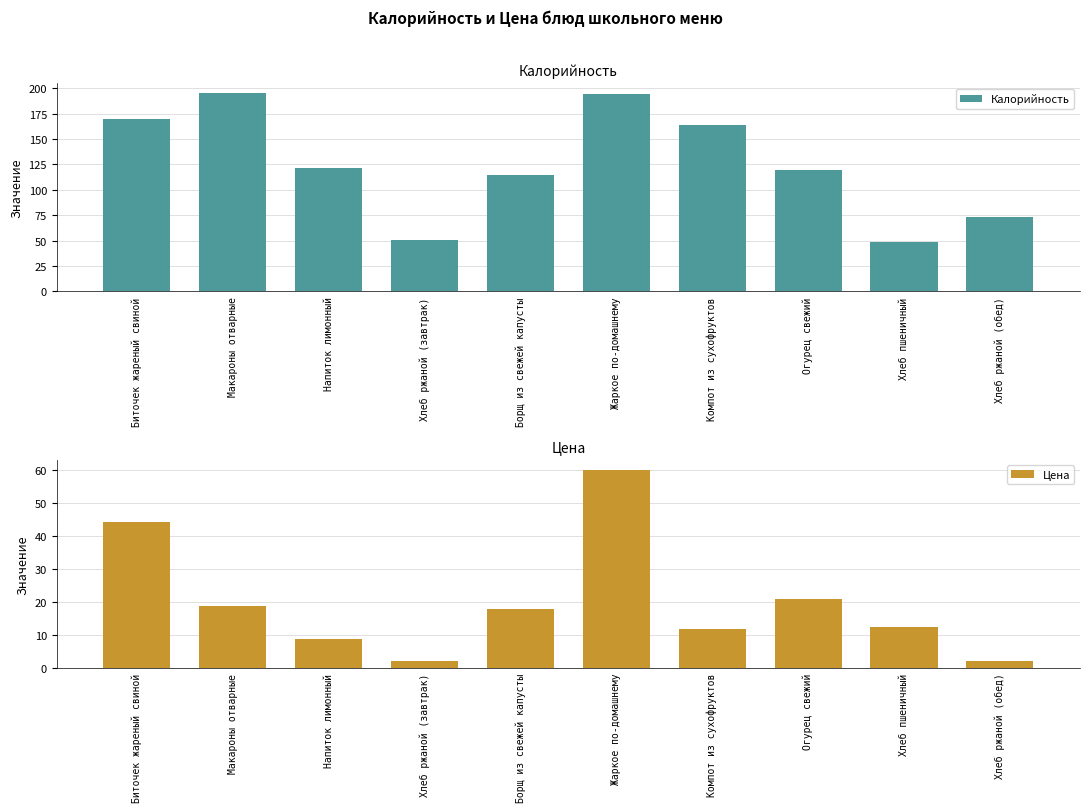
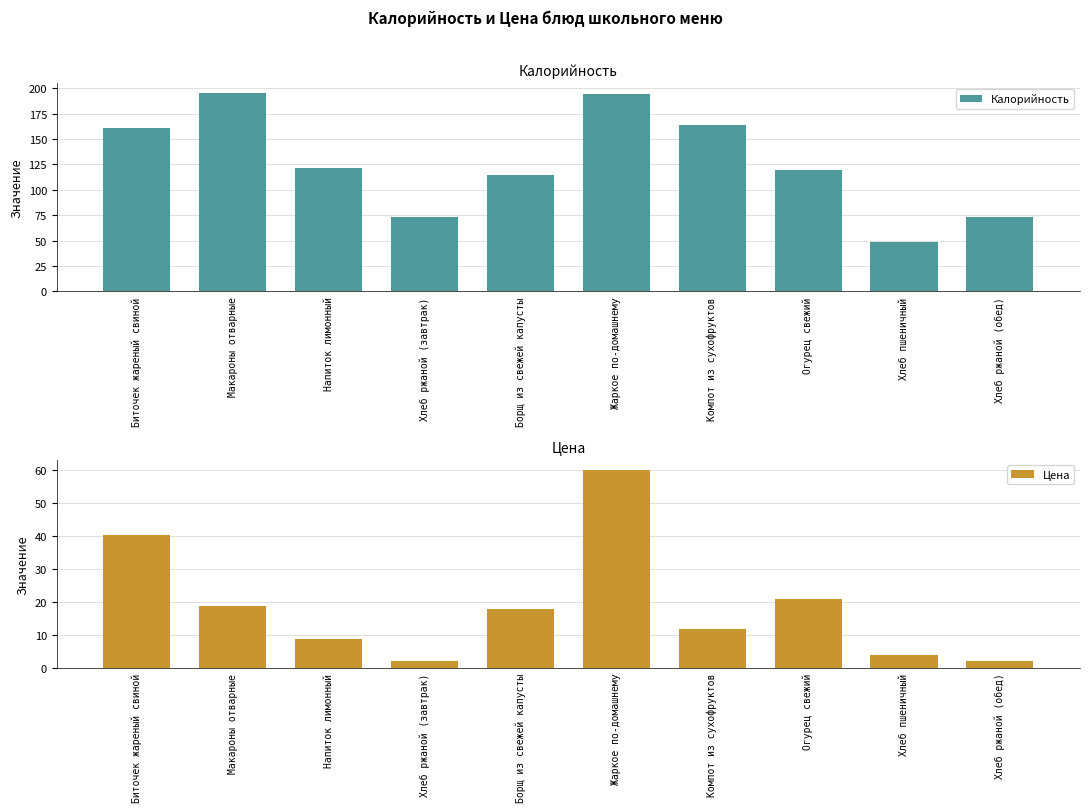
  {
    "Калорийность": {
-     "Биточек жареный свиной": 170,
+     "Биточек жареный свиной": 161,
      "Макароны отварные": 195,
      "Напиток лимонный": 121,
-     "Хлеб ржаной (завтрак)": 51,
+     "Хлеб ржаной (завтрак)": 73,
      "Борщ из свежей капусты": 115,
      "Жаркое по-домашнему": 194,
      "Компот из сухофруктов": 164,
      "Огурец свежий": 119,
      "Хлеб пшеничный": 49,
      "Хлеб ржаной (обед)": 73
    },
    "Цена": {
-     "Биточек жареный свиной": 44,
+     "Биточек жареный свиной": 40,
      "Макароны отварные": 19,
      "Напиток лимонный": 9,
      "Хлеб ржаной (завтрак)": 2,
      "Борщ из свежей капусты": 18,
      "Жаркое по-домашнему": 60,
      "Компот из сухофруктов": 12,
      "Огурец свежий": 21,
-     "Хлеб пшеничный": 12,
+     "Хлеб пшеничный": 4,
      "Хлеб ржаной (обед)": 2
    }
  }
